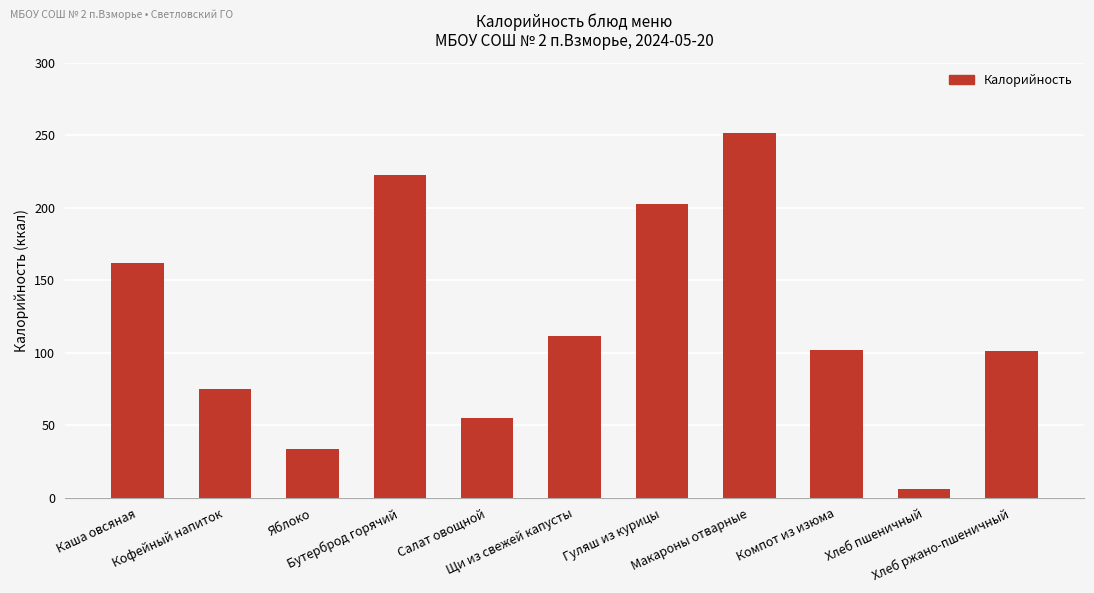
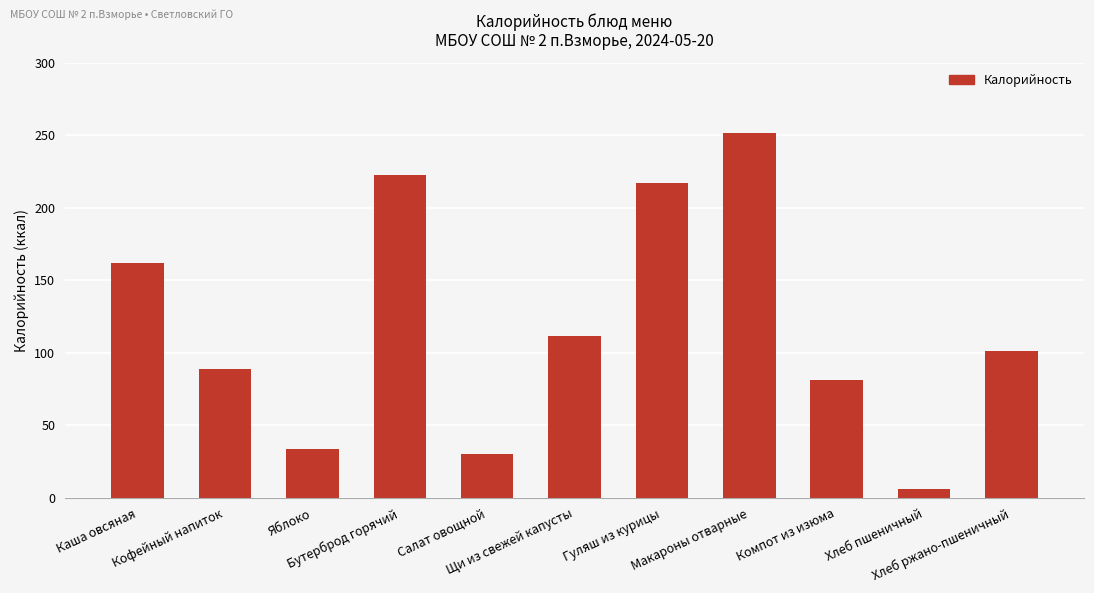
  {
    "Каша овсяная": 162,
-   "Кофейный напиток": 75,
+   "Кофейный напиток": 89,
    "Яблоко": 34,
    "Бутерброд горячий": 223,
-   "Салат овощной": 55,
+   "Салат овощной": 30,
    "Щи из свежей капусты": 112,
-   "Гуляш из курицы": 203,
+   "Гуляш из курицы": 217,
    "Макароны отварные": 252,
-   "Компот из изюма": 102,
+   "Компот из изюма": 81,
    "Хлеб пшеничный": 6,
    "Хлеб ржано-пшеничный": 101
  }
